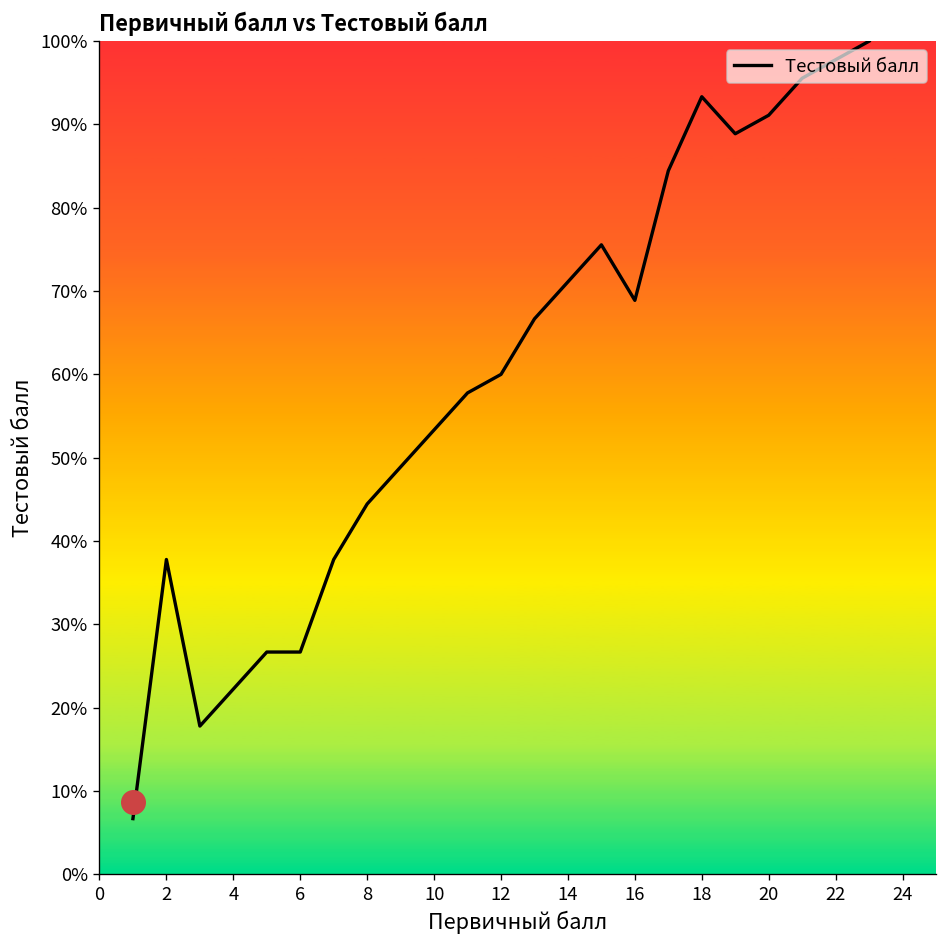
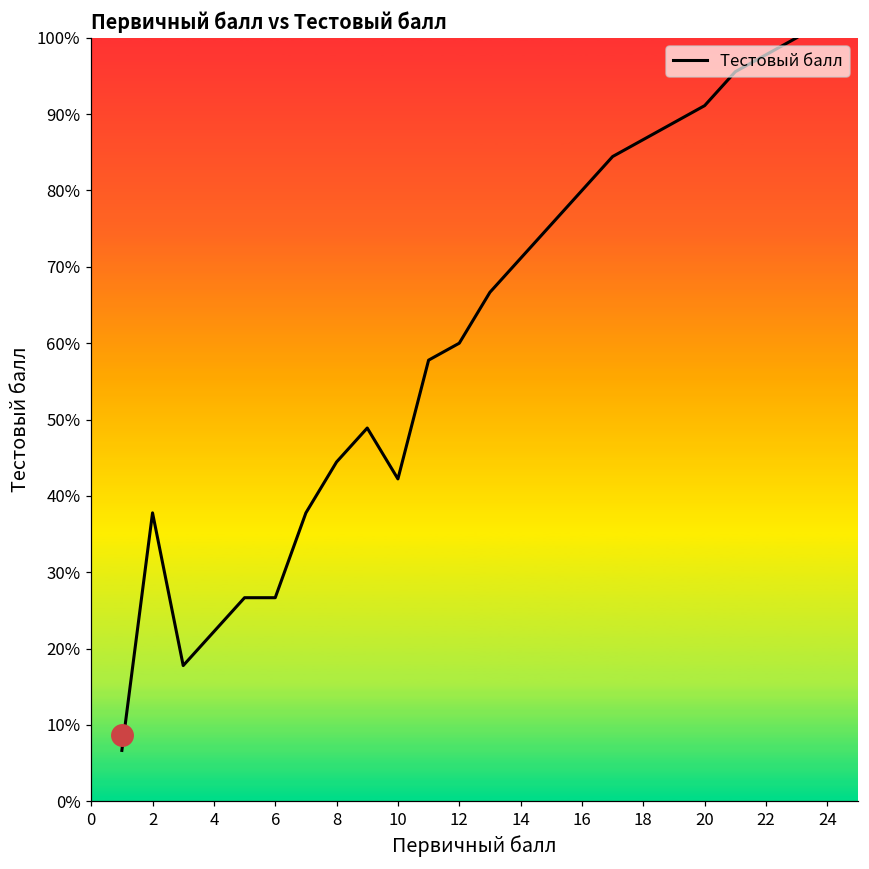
  {
    "Тестовый балл": {
      "2": "38%",
      "4": "22%",
      "6": "27%",
      "8": "44%",
-     "10": "53%",
+     "10": "42%",
      "12": "60%",
      "14": "71%",
-     "16": "69%",
-     "18": "93%",
+     "16": "80%",
+     "18": "87%",
      "20": "91%"
    }
  }
